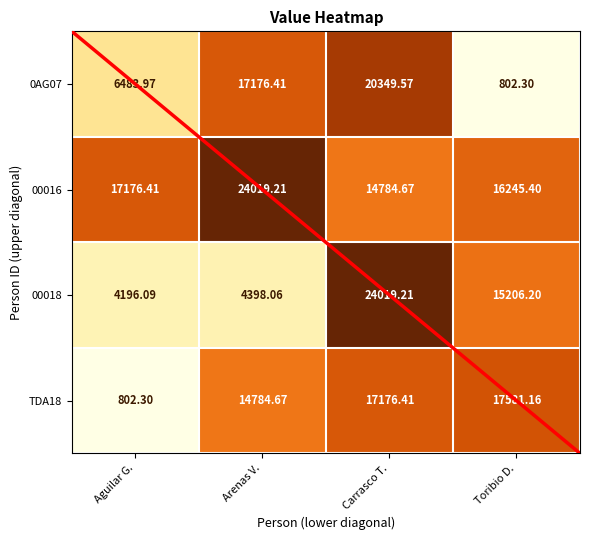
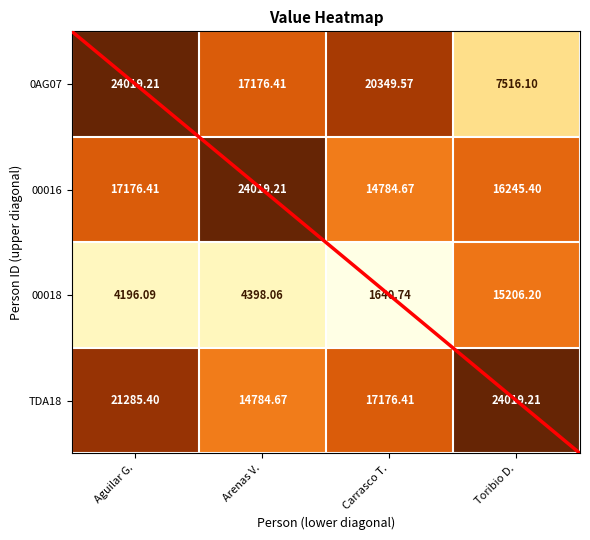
  {
    "0AG07": {
-     "Aguilar G.": 6483.97,
+     "Aguilar G.": 24019.21,
      "Arenas V.": 17176.41,
      "Carrasco T.": 20349.57,
-     "Toribio D.": 802.30
+     "Toribio D.": 7516.10
    },
    "00016": {
      "Aguilar G.": 17176.41,
      "Arenas V.": 24019.21,
      "Carrasco T.": 14784.67,
      "Toribio D.": 16245.40
    },
    "00018": {
      "Aguilar G.": 4196.09,
      "Arenas V.": 4398.06,
-     "Carrasco T.": 24019.21,
+     "Carrasco T.": 1640.74,
      "Toribio D.": 15206.20
    },
    "TDA18": {
-     "Aguilar G.": 802.30,
+     "Aguilar G.": 21285.40,
      "Arenas V.": 14784.67,
      "Carrasco T.": 17176.41,
-     "Toribio D.": 17581.16
+     "Toribio D.": 24019.21
    }
  }
